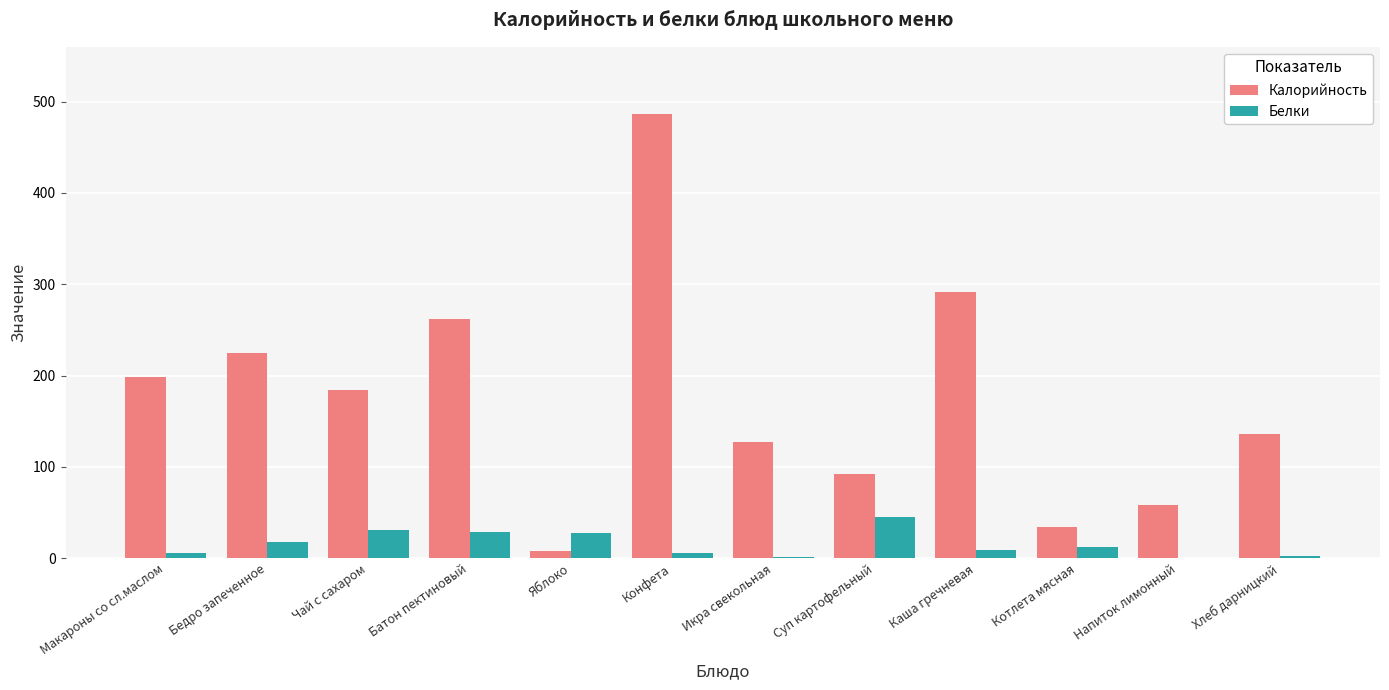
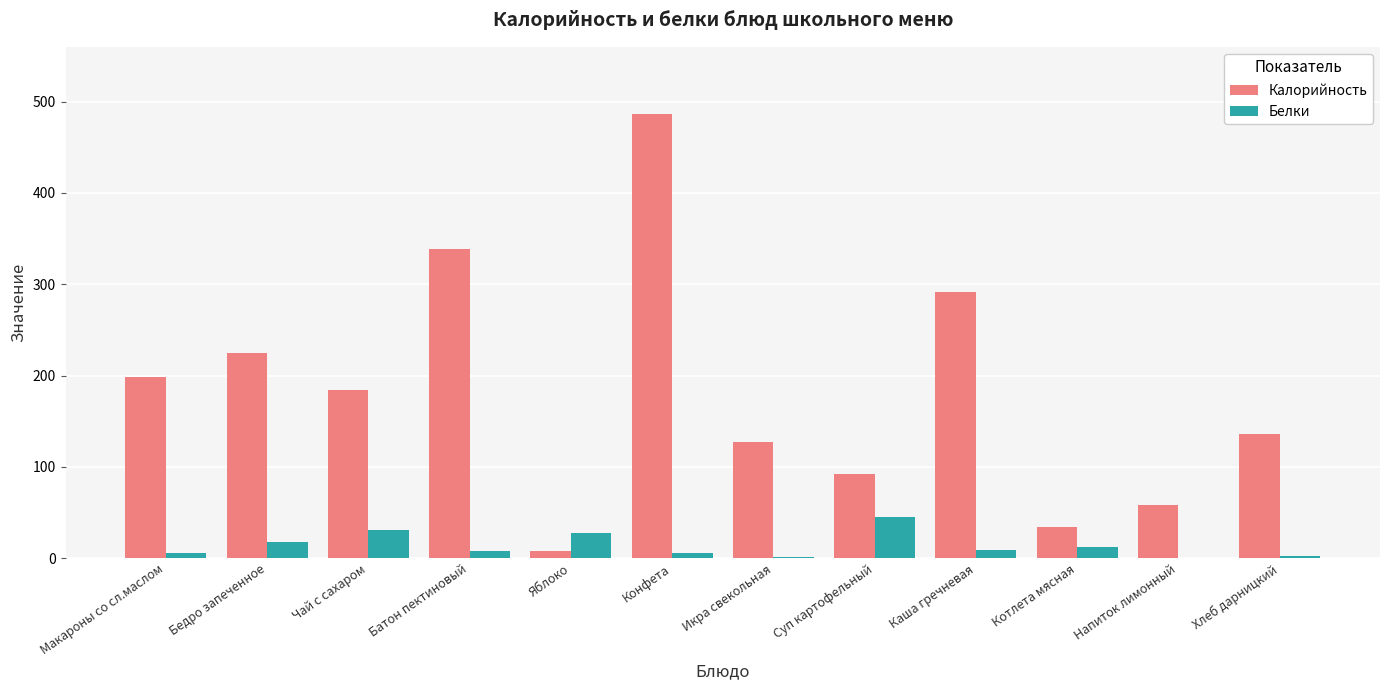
  {
    "Калорийность": {
      "Макароны со сл.маслом": 200,
      "Бедро запеченное": 230,
      "Чай с сахаром": 180,
-     "Батон пектиновый": 260,
+     "Батон пектиновый": 340,
      "Яблоко": 10,
      "Конфета": 490,
      "Икра свекольная": 130,
      "Суп картофельный": 90,
      "Каша гречневая": 290,
      "Котлета мясная": 30,
      "Напиток лимонный": 60,
      "Хлеб дарницкий": 140
    },
    "Белки": {
      "Макароны со сл.маслом": 10,
      "Бедро запеченное": 20,
      "Чай с сахаром": 30,
-     "Батон пектиновый": 30,
+     "Батон пектиновый": 10,
      "Яблоко": 30,
      "Конфета": 10,
      "Суп картофельный": 40,
      "Каша гречневая": 10,
      "Котлета мясная": 10
    }
  }
